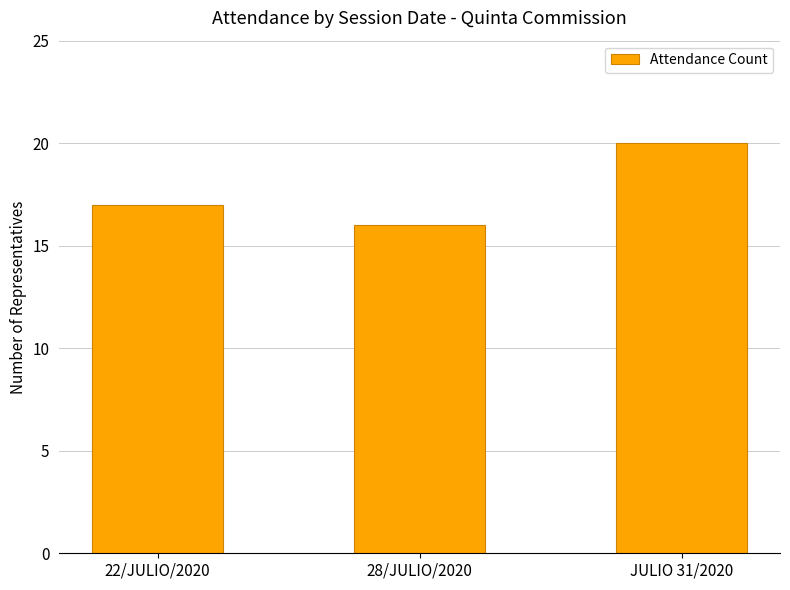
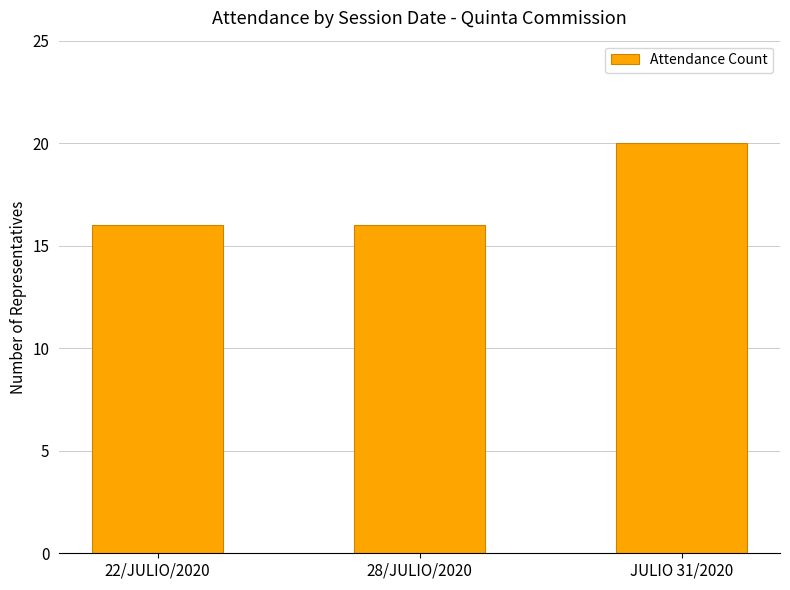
  {
-   "22/JULIO/2020": 17,
+   "22/JULIO/2020": 16,
    "28/JULIO/2020": 16,
    "JULIO 31/2020": 20
  }
